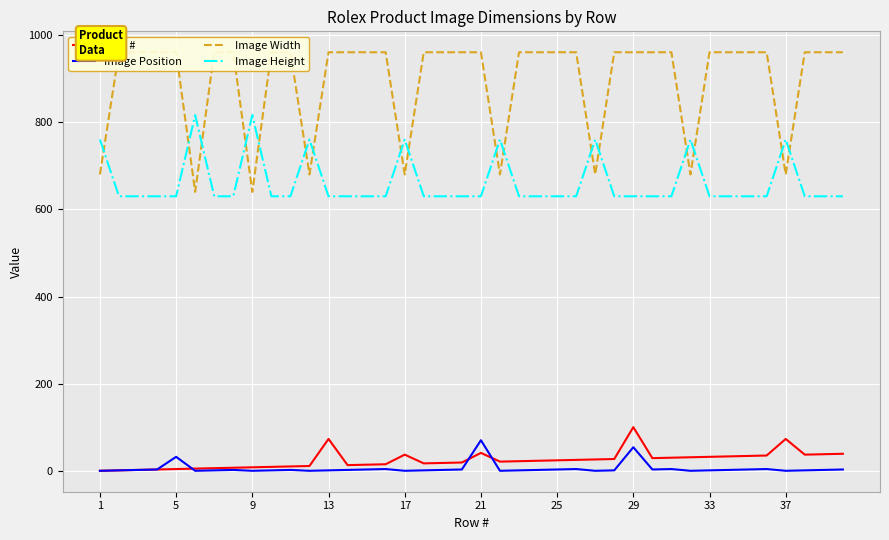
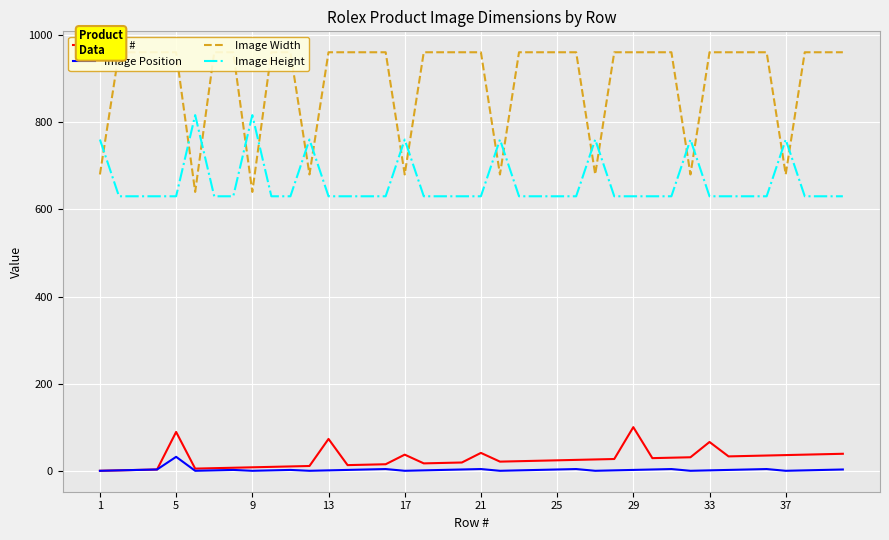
  {
    "Row #": {
-     "5": 10,
+     "5": 90,
      "9": 10,
      "13": 70,
      "17": 40,
      "21": 40,
      "25": 30,
      "29": 100,
-     "33": 30,
-     "37": 70
+     "33": 70,
+     "37": 40
    },
    "Image Position": {
      "5": 30,
      "9": 0,
      "13": 0,
      "17": 0,
-     "21": 70,
+     "21": 10,
      "25": 0,
-     "29": 60,
+     "29": 0,
      "33": 0,
      "37": 0
    },
    "Image Width": {
      "1": 680,
      "9": 640,
      "13": 960,
      "17": 680,
      "21": 960,
      "25": 960,
      "29": 960,
      "33": 960,
      "37": 680
    },
    "Image Height": {
      "1": 760,
      "5": 630,
      "9": 820,
      "13": 630,
      "17": 760,
      "21": 630,
      "25": 630,
      "29": 630,
      "33": 630,
      "37": 760
    }
  }
